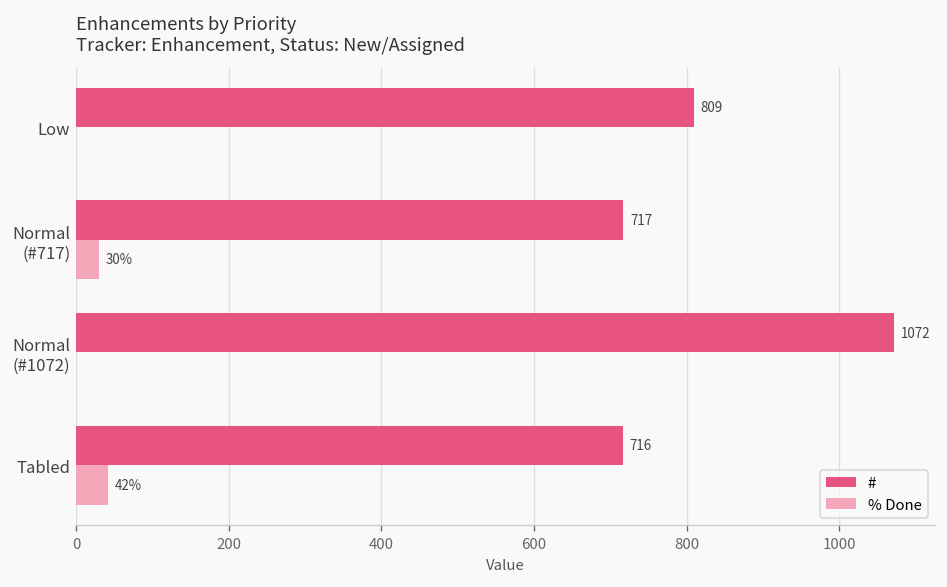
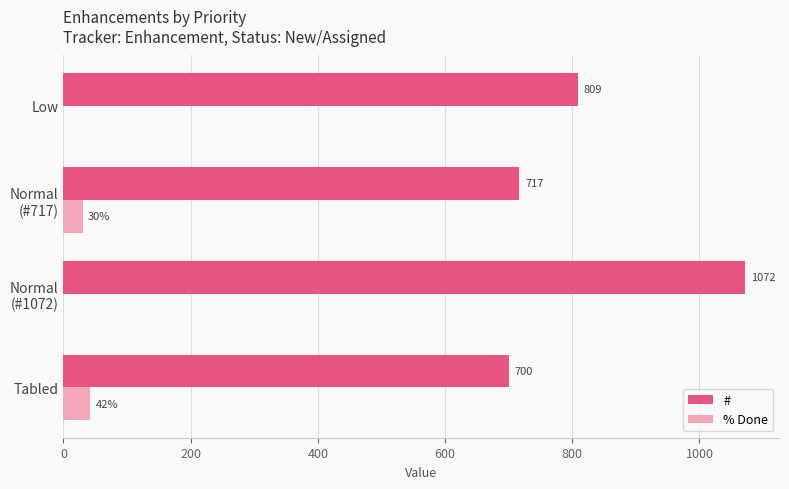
  {
    "#": {
      "Low": "809",
      "Normal (#717)": "717",
      "Normal (#1072)": "1072",
-     "Tabled": "716"
+     "Tabled": "700"
    },
    "% Done": {
      "Normal (#717)": "30%",
      "Tabled": "42%"
    }
  }
